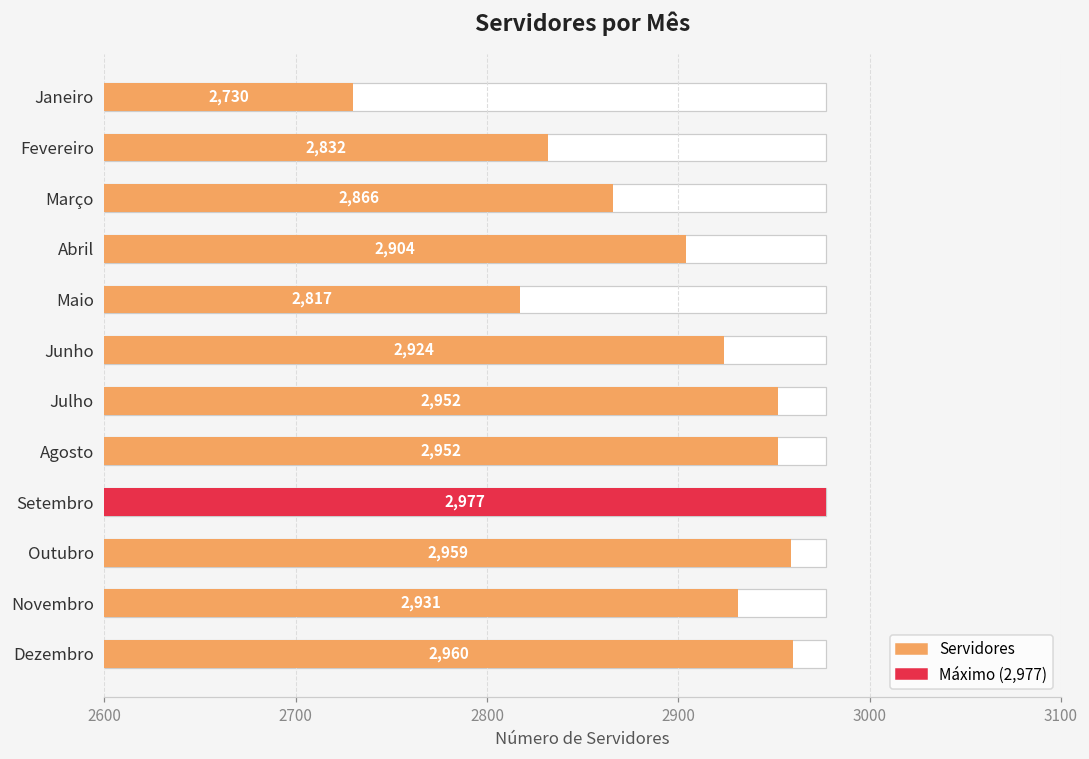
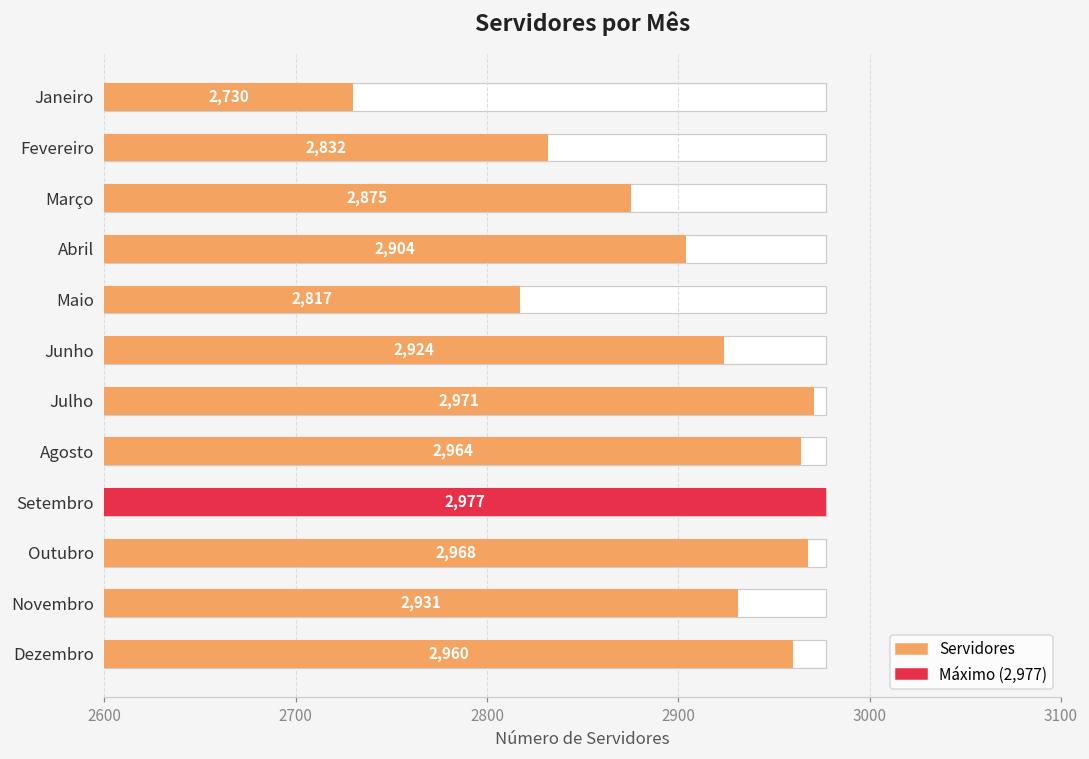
  {
    "Servidores": {
-     "Março": "2,866",
-     "Julho": "2,952",
-     "Agosto": "2,952",
+     "Março": "2,875",
+     "Julho": "2,971",
+     "Agosto": "2,964",
      "Setembro": "2,977",
-     "Outubro": "2,959"
+     "Outubro": "2,968"
    }
  }
